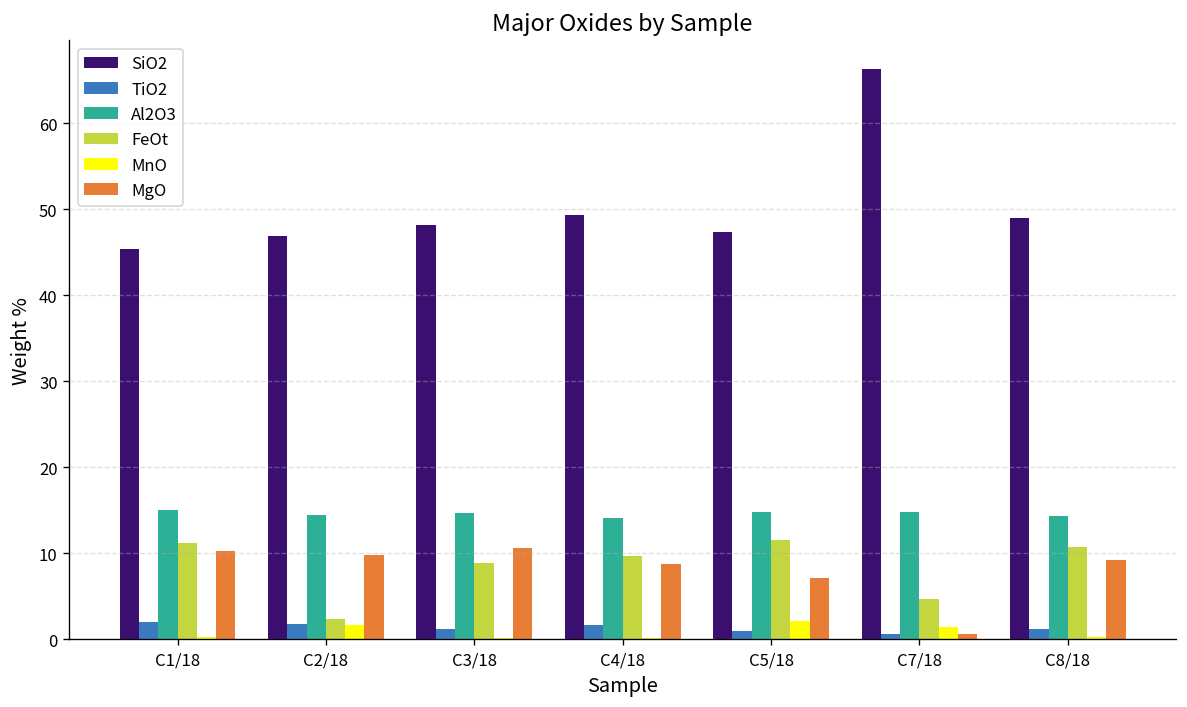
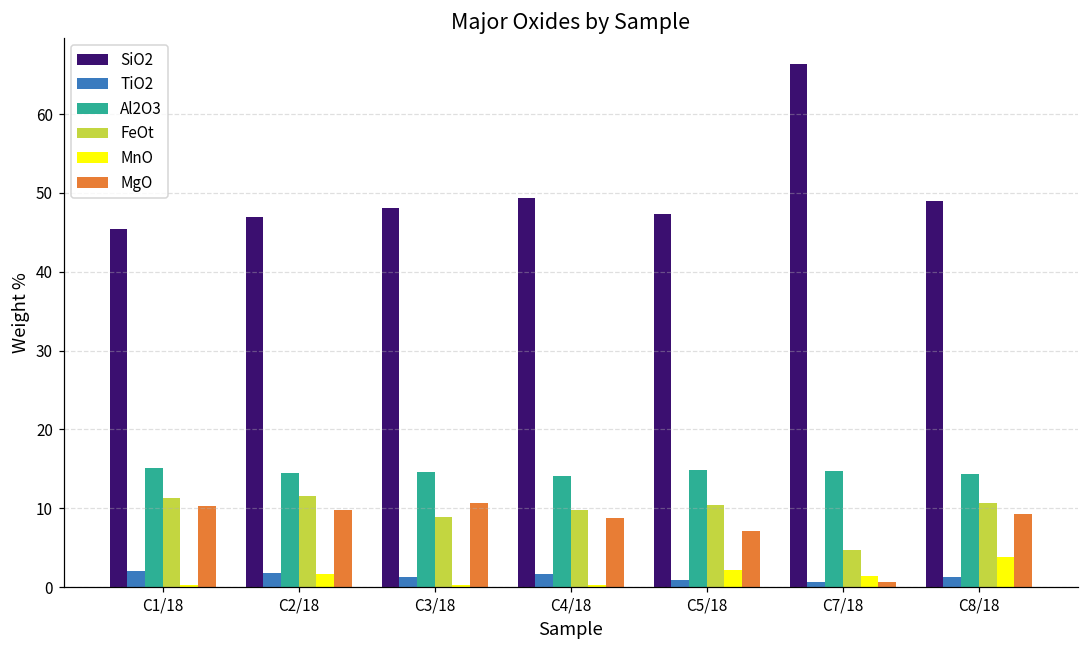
  {
    "SiO2": {
      "C1/18": 45,
      "C2/18": 47,
      "C3/18": 48,
      "C4/18": 49,
      "C5/18": 47,
      "C7/18": 66,
      "C8/18": 49
    },
    "TiO2": {
      "C1/18": 2,
      "C2/18": 2,
      "C3/18": 1,
      "C4/18": 2,
      "C5/18": 1,
      "C7/18": 1,
      "C8/18": 1
    },
    "Al2O3": {
      "C1/18": 15,
      "C2/18": 14,
      "C3/18": 15,
      "C4/18": 14,
      "C5/18": 15,
      "C7/18": 15,
      "C8/18": 14
    },
    "FeOt": {
      "C1/18": 11,
-     "C2/18": 2,
+     "C2/18": 12,
      "C3/18": 9,
      "C4/18": 10,
-     "C5/18": 12,
+     "C5/18": 10,
      "C7/18": 5,
      "C8/18": 11
    },
    "MnO": {
      "C2/18": 2,
      "C5/18": 2,
      "C7/18": 1,
-     "C8/18": 0
+     "C8/18": 4
    },
    "MgO": {
      "C1/18": 10,
      "C2/18": 10,
      "C3/18": 11,
      "C4/18": 9,
      "C5/18": 7,
      "C7/18": 1,
      "C8/18": 9
    }
  }
